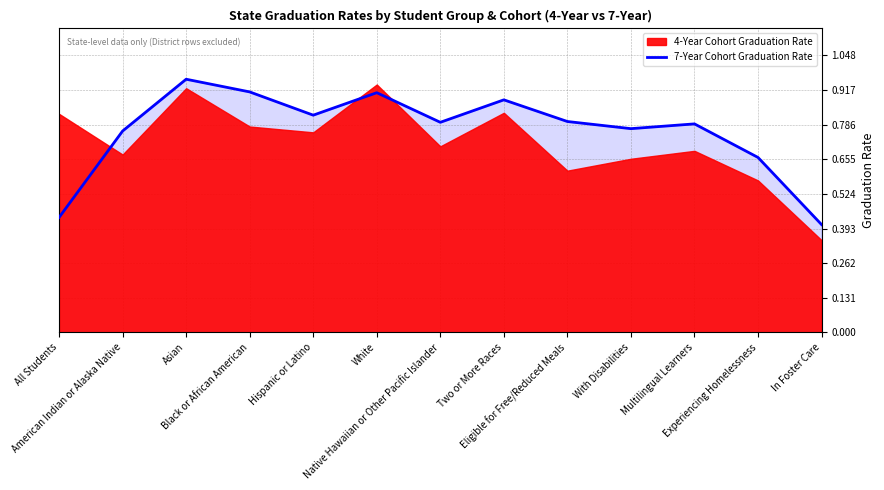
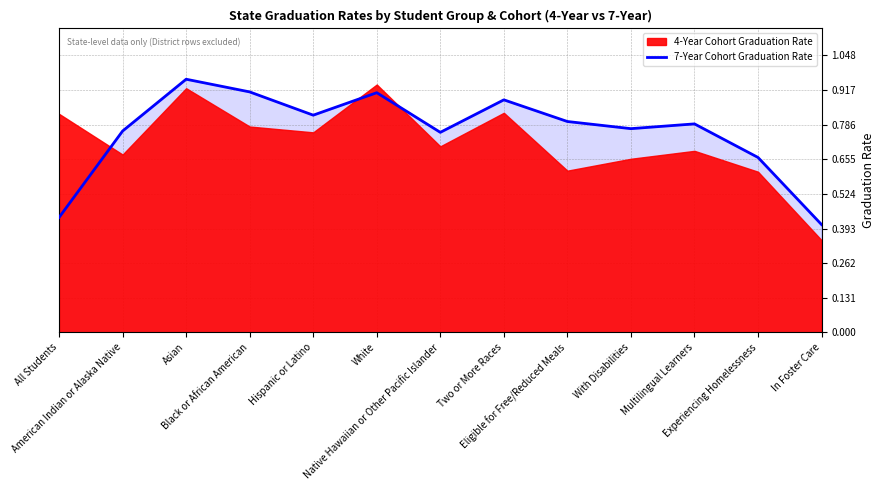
  {
    "7-Year Cohort Graduation Rate": {
      "All Students": 0.44,
      "American Indian or Alaska Native": 0.76,
      "Asian": 0.96,
      "Black or African American": 0.91,
      "Hispanic or Latino": 0.82,
      "White": 0.91,
-     "Native Hawaiian or Other Pacific Islander": 0.80,
+     "Native Hawaiian or Other Pacific Islander": 0.76,
      "Two or More Races": 0.88,
      "Eligible for Free/Reduced Meals": 0.80,
      "With Disabilities": 0.77,
      "Multilingual Learners": 0.79,
      "Experiencing Homelessness": 0.66,
      "In Foster Care": 0.41
    },
    "4-Year Cohort Graduation Rate": {
      "All Students": 0.83,
      "American Indian or Alaska Native": 0.67,
      "Asian": 0.92,
      "Black or African American": 0.78,
      "Hispanic or Latino": 0.76,
      "White": 0.94,
      "Native Hawaiian or Other Pacific Islander": 0.70,
      "Two or More Races": 0.83,
      "Eligible for Free/Reduced Meals": 0.61,
      "With Disabilities": 0.66,
      "Multilingual Learners": 0.69,
-     "Experiencing Homelessness": 0.58,
+     "Experiencing Homelessness": 0.61,
      "In Foster Care": 0.35
    }
  }
